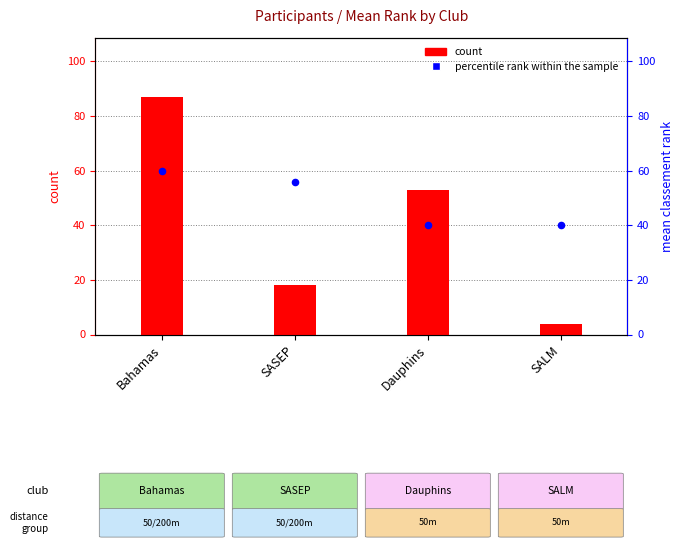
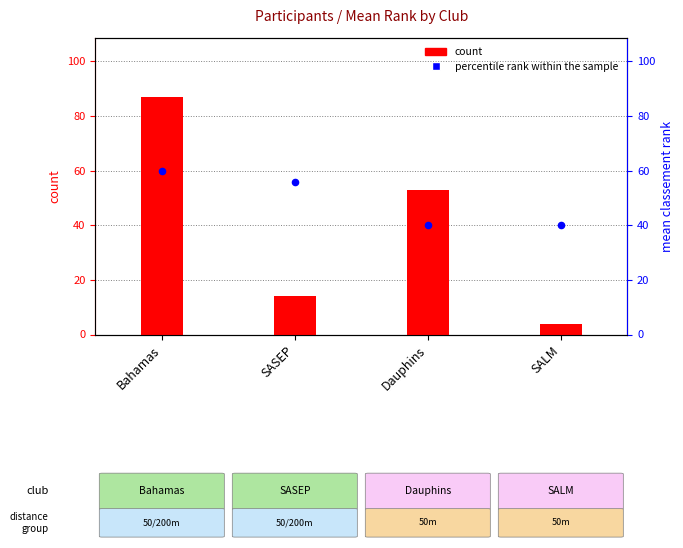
  {
    "count": {
      "Bahamas": 87,
-     "SASEP": 18,
+     "SASEP": 14,
      "Dauphins": 53,
      "SALM": 4
    }
  }
